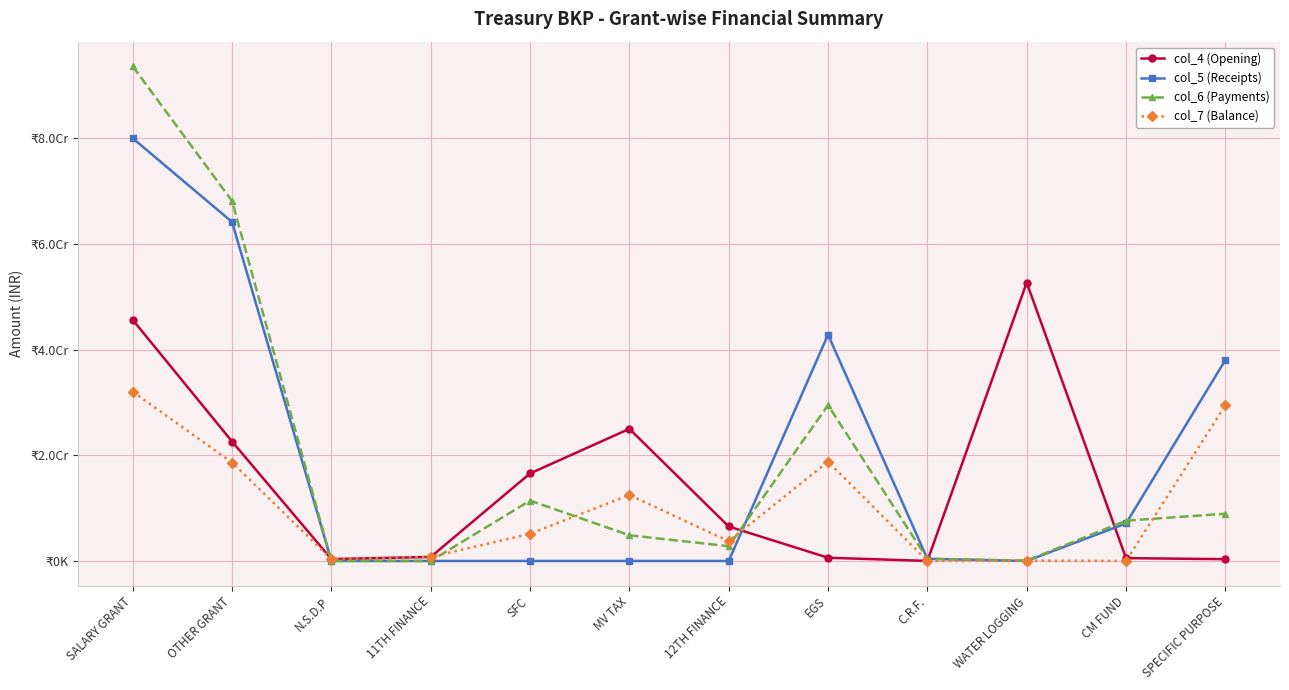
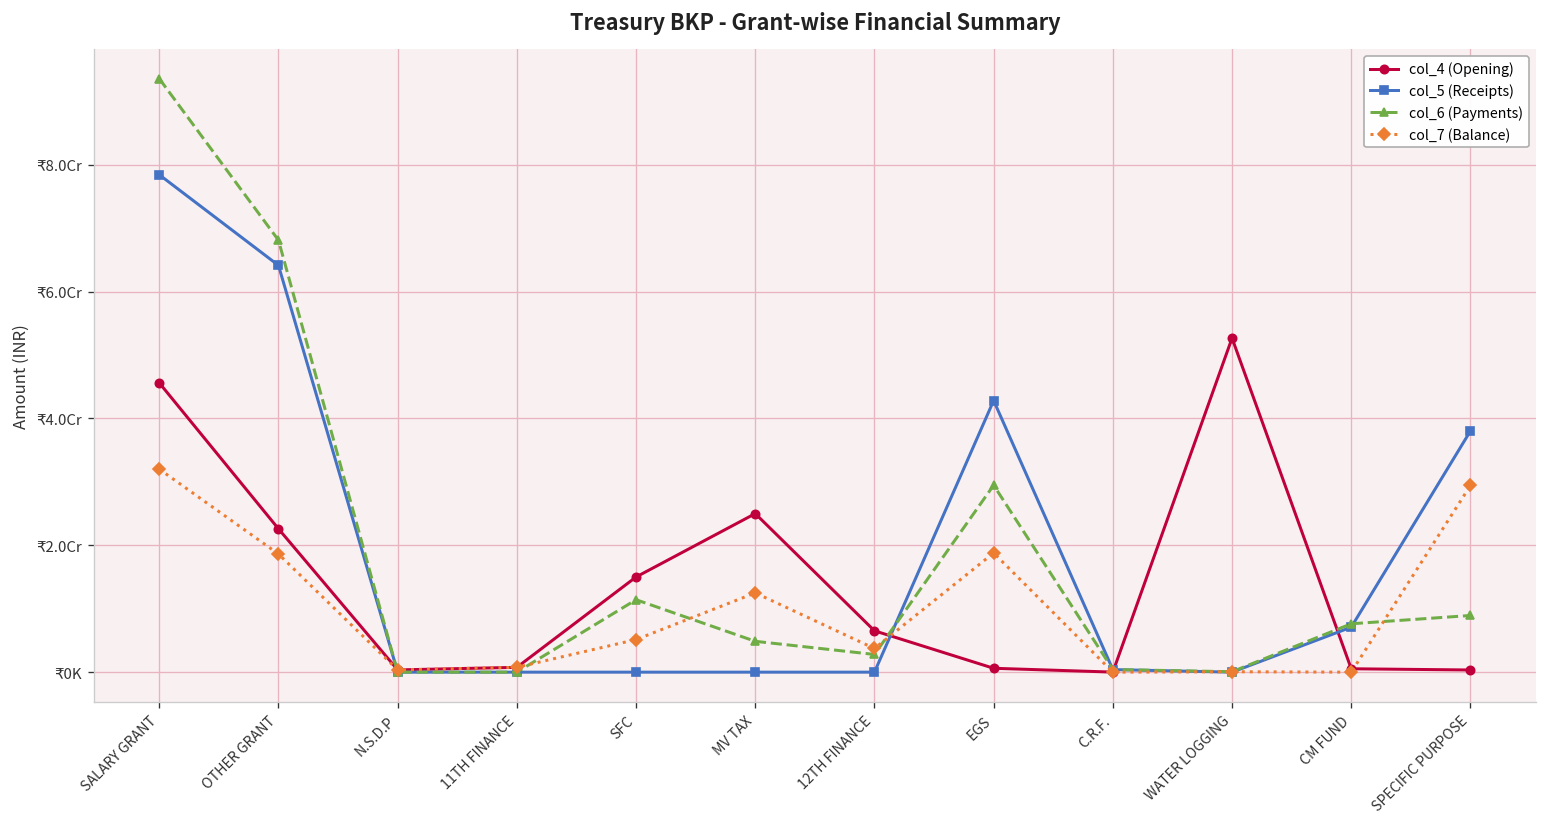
  {
    "col_4 (Opening)": {
      "SALARY GRANT": "₹4.6Cr",
      "OTHER GRANT": "₹2.3Cr",
-     "SFC": "₹1.7Cr",
+     "SFC": "₹1.5Cr",
      "MV TAX": "₹2.5Cr",
      "12TH FINANCE": "₹0.7Cr",
      "EGS": "₹0.1Cr",
      "WATER LOGGING": "₹5.3Cr",
      "CM FUND": "₹0.1Cr",
      "SPECIFIC PURPOSE": "₹0.0Cr"
    },
    "col_5 (Receipts)": {
-     "SALARY GRANT": "₹8.0Cr",
+     "SALARY GRANT": "₹7.8Cr",
      "OTHER GRANT": "₹6.4Cr",
      "SFC": "₹0.0Cr",
      "MV TAX": "₹0.0Cr",
      "12TH FINANCE": "₹0.0Cr",
      "EGS": "₹4.3Cr",
      "CM FUND": "₹0.7Cr",
      "SPECIFIC PURPOSE": "₹3.8Cr"
    },
    "col_6 (Payments)": {
      "SALARY GRANT": "₹9.4Cr",
      "OTHER GRANT": "₹6.8Cr",
      "SFC": "₹1.1Cr",
      "MV TAX": "₹0.5Cr",
      "12TH FINANCE": "₹0.3Cr",
      "EGS": "₹2.9Cr",
      "CM FUND": "₹0.8Cr",
      "SPECIFIC PURPOSE": "₹0.9Cr"
    },
    "col_7 (Balance)": {
      "SALARY GRANT": "₹3.2Cr",
      "OTHER GRANT": "₹1.9Cr",
      "SFC": "₹0.5Cr",
      "MV TAX": "₹1.2Cr",
      "12TH FINANCE": "₹0.4Cr",
      "EGS": "₹1.9Cr",
      "CM FUND": "₹0.0Cr",
      "SPECIFIC PURPOSE": "₹2.9Cr"
    }
  }
